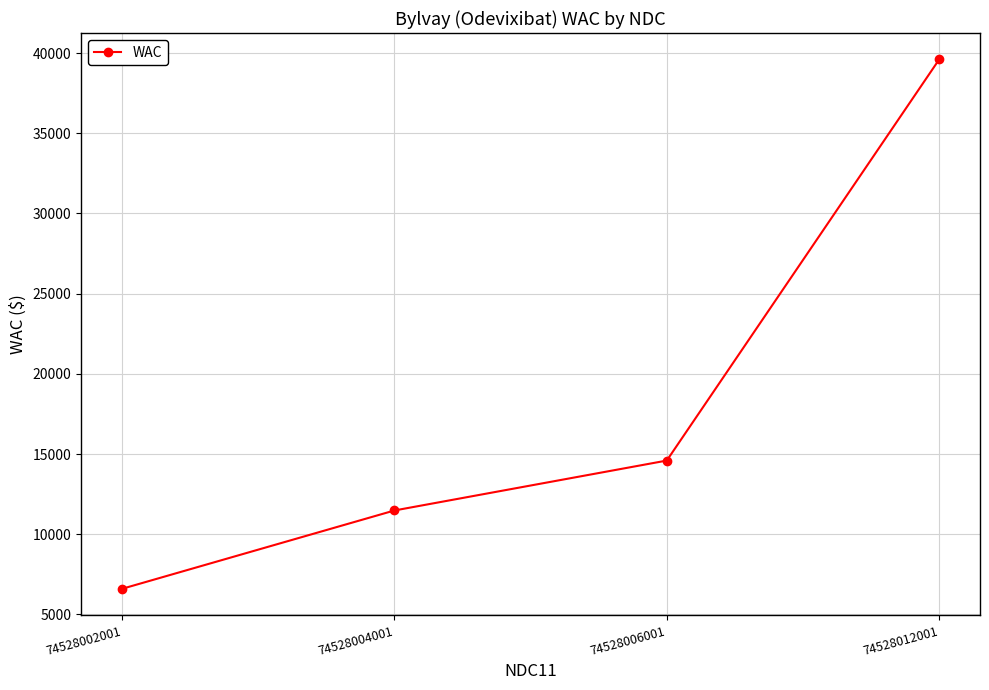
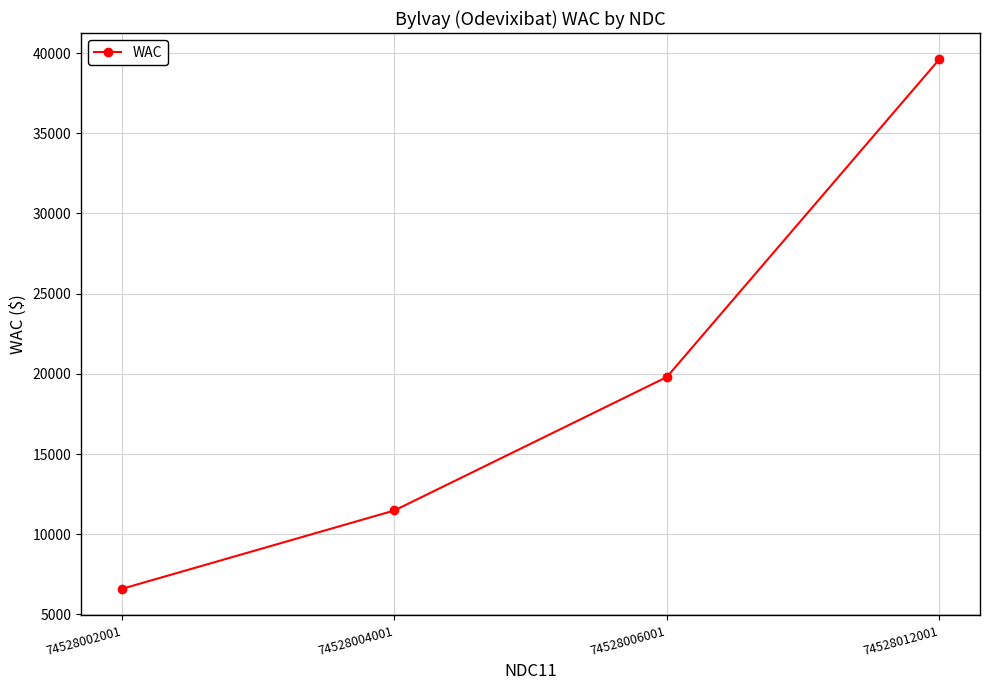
  {
    "74528002001": 6600,
    "74528004001": 11500,
-   "74528006001": 14600,
+   "74528006001": 19800,
    "74528012001": 39600
  }
